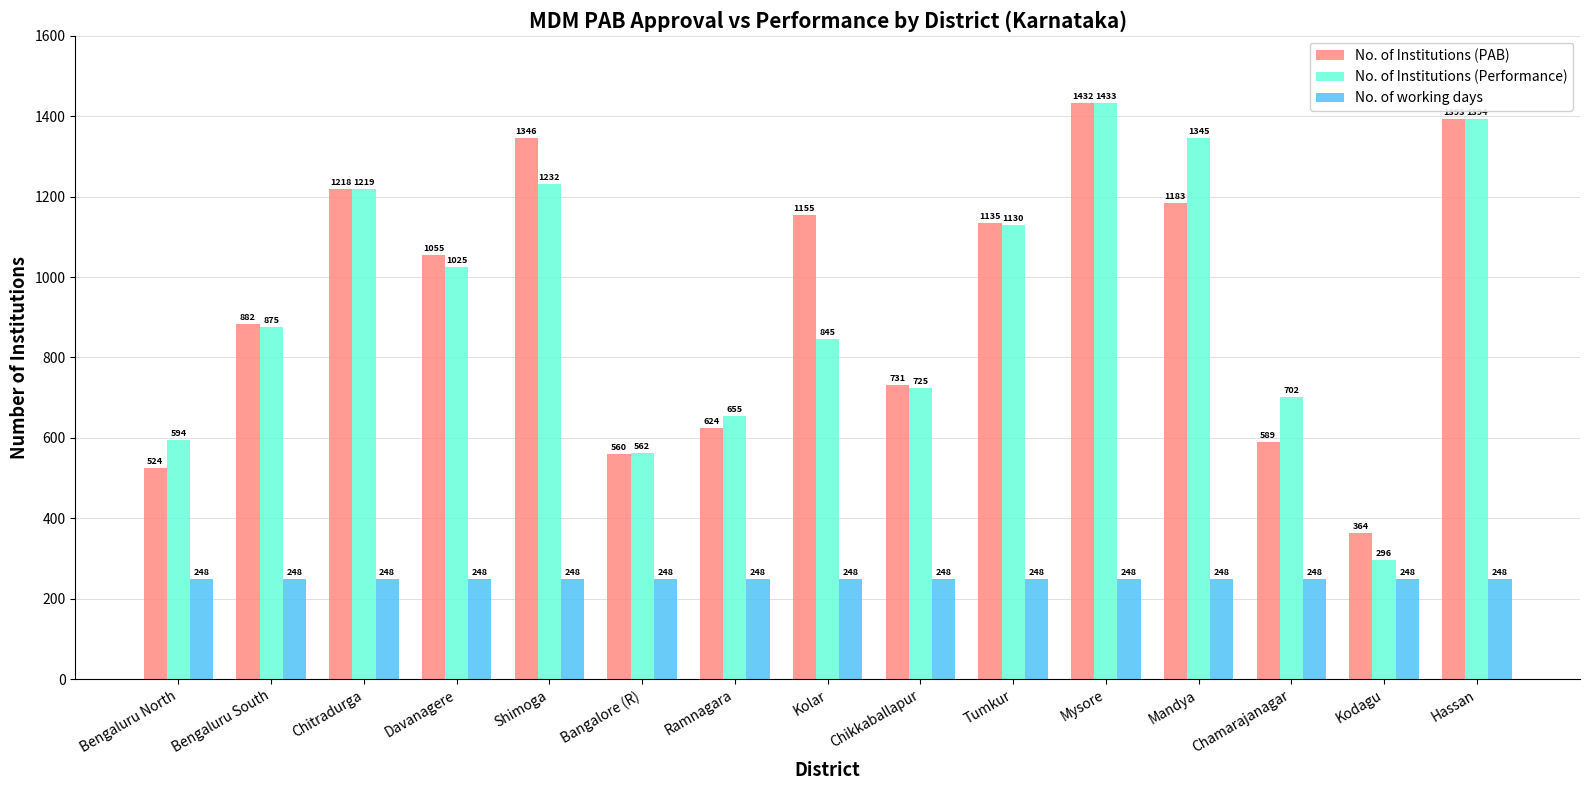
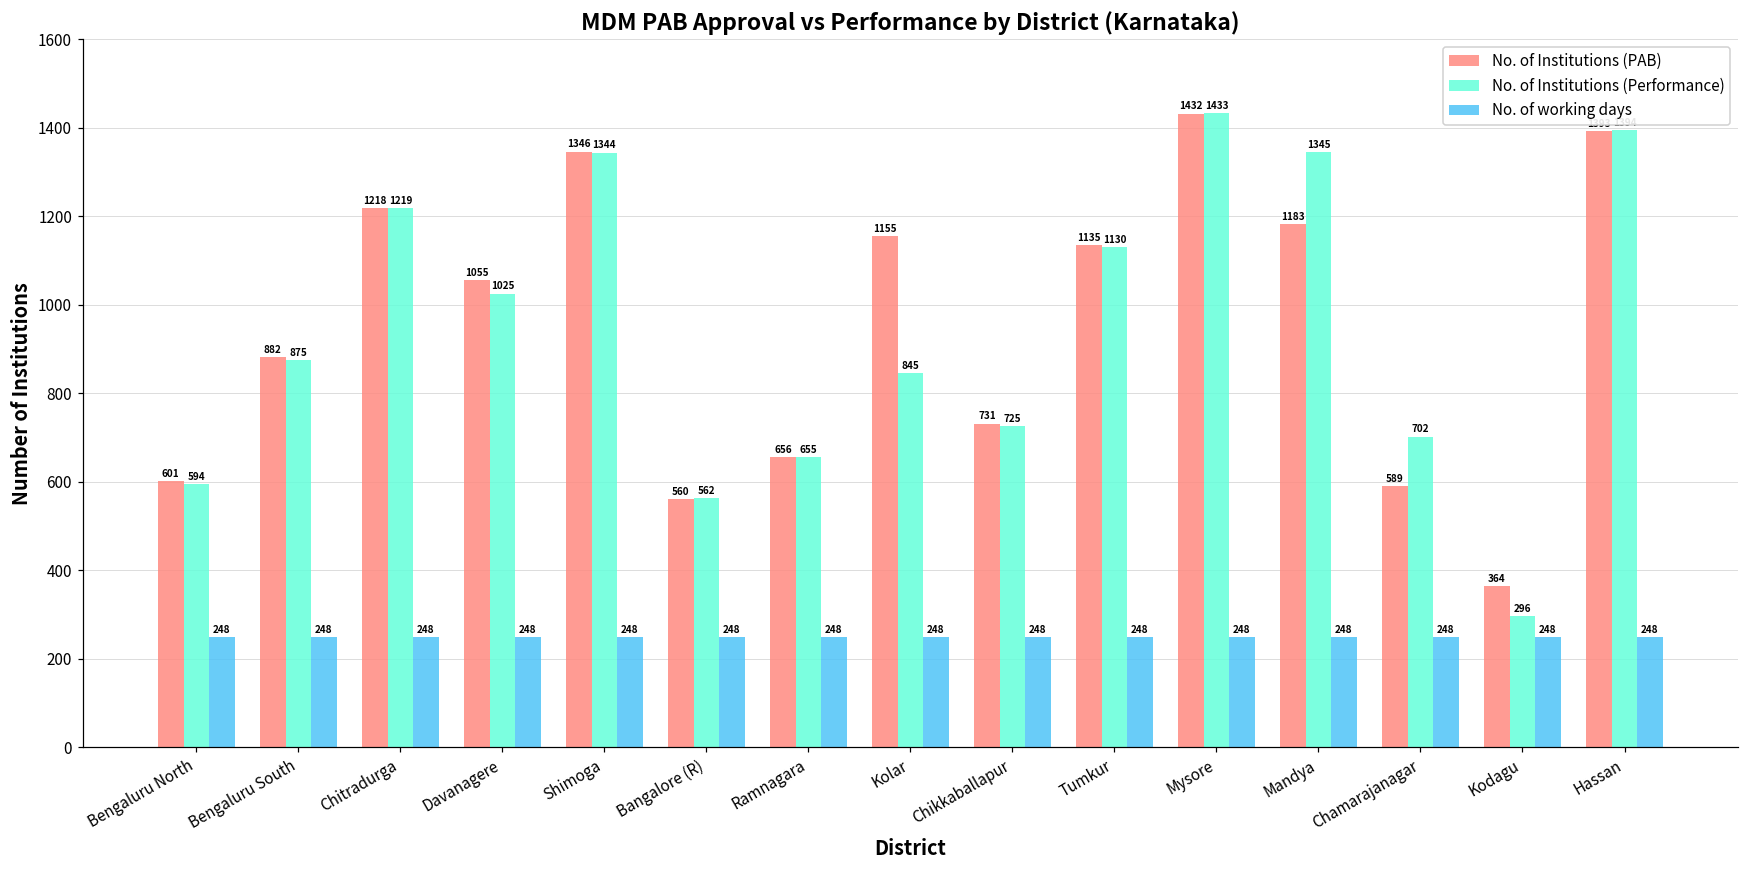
  {
    "No. of Institutions (PAB)": {
-     "Bengaluru North": 524,
+     "Bengaluru North": 601,
      "Bengaluru South": 882,
      "Chitradurga": 1218,
      "Davanagere": 1055,
      "Shimoga": 1346,
      "Bangalore (R)": 560,
-     "Ramnagara": 624,
+     "Ramnagara": 656,
      "Kolar": 1155,
      "Chikkaballapur": 731,
      "Tumkur": 1135,
      "Mysore": 1432,
      "Mandya": 1183,
      "Chamarajanagar": 589,
      "Kodagu": 364
    },
    "No. of Institutions (Performance)": {
      "Bengaluru North": 594,
      "Bengaluru South": 875,
      "Chitradurga": 1219,
      "Davanagere": 1025,
-     "Shimoga": 1232,
+     "Shimoga": 1344,
      "Bangalore (R)": 562,
      "Ramnagara": 655,
      "Kolar": 845,
      "Chikkaballapur": 725,
      "Tumkur": 1130,
      "Mysore": 1433,
      "Mandya": 1345,
      "Chamarajanagar": 702,
      "Kodagu": 296
    },
    "No. of working days": {
      "Bengaluru North": 248,
      "Bengaluru South": 248,
      "Chitradurga": 248,
      "Davanagere": 248,
      "Shimoga": 248,
      "Bangalore (R)": 248,
      "Ramnagara": 248,
      "Kolar": 248,
      "Chikkaballapur": 248,
      "Tumkur": 248,
      "Mysore": 248,
      "Mandya": 248,
      "Chamarajanagar": 248,
      "Kodagu": 248,
      "Hassan": 248
    }
  }
